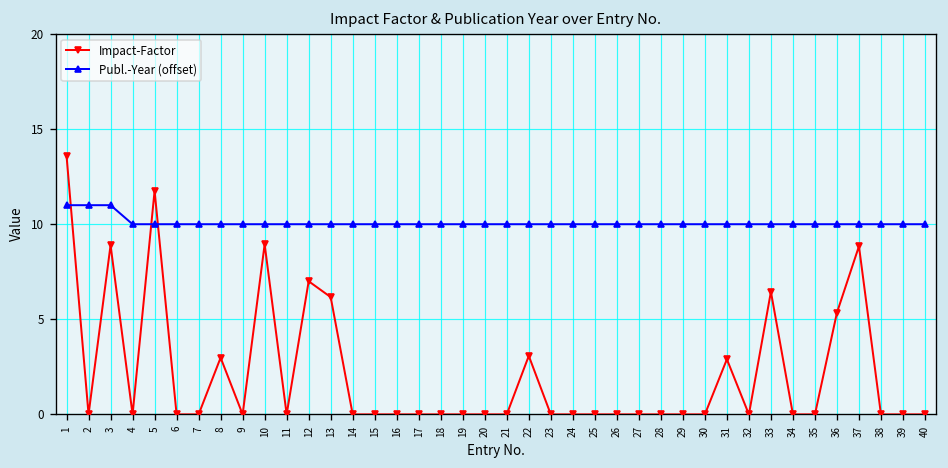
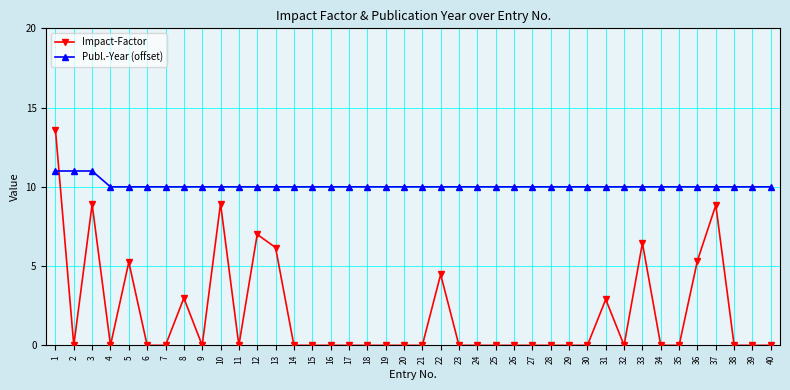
  {
    "Impact-Factor": {
      "1": 13.6,
      "2": 0.0,
      "3": 8.9,
      "4": 0.0,
-     "5": 11.8,
+     "5": 5.2,
      "6": 0.0,
      "7": 0.0,
      "8": 3.0,
      "9": 0.0,
      "10": 8.9,
      "11": 0.0,
      "12": 7.0,
      "13": 6.2,
      "14": 0.0,
      "15": 0.0,
      "16": 0.0,
      "17": 0.0,
      "18": 0.0,
      "19": 0.0,
      "20": 0.0,
      "21": 0.0,
-     "22": 3.1,
+     "22": 4.5,
      "23": 0.0,
      "24": 0.0,
      "25": 0.0,
      "26": 0.0,
      "27": 0.0,
      "28": 0.0,
      "29": 0.0,
      "30": 0.0,
      "31": 2.9,
      "32": 0.0,
      "33": 6.5,
      "34": 0.0,
      "35": 0.0,
      "36": 5.3,
      "37": 8.8,
      "38": 0.0,
      "39": 0.0,
      "40": 0.0
    },
    "Publ.-Year (offset)": {
      "1": 11.0,
      "2": 11.0,
      "3": 11.0,
      "4": 10.0,
      "5": 10.0,
      "6": 10.0,
      "7": 10.0,
      "8": 10.0,
      "9": 10.0,
      "10": 10.0,
      "11": 10.0,
      "12": 10.0,
      "13": 10.0,
      "14": 10.0,
      "15": 10.0,
      "16": 10.0,
      "17": 10.0,
      "18": 10.0,
      "19": 10.0,
      "20": 10.0,
      "21": 10.0,
      "22": 10.0,
      "23": 10.0,
      "24": 10.0,
      "25": 10.0,
      "26": 10.0,
      "27": 10.0,
      "28": 10.0,
      "29": 10.0,
      "30": 10.0,
      "31": 10.0,
      "32": 10.0,
      "33": 10.0,
      "34": 10.0,
      "35": 10.0,
      "36": 10.0,
      "37": 10.0,
      "38": 10.0,
      "39": 10.0,
      "40": 10.0
    }
  }
